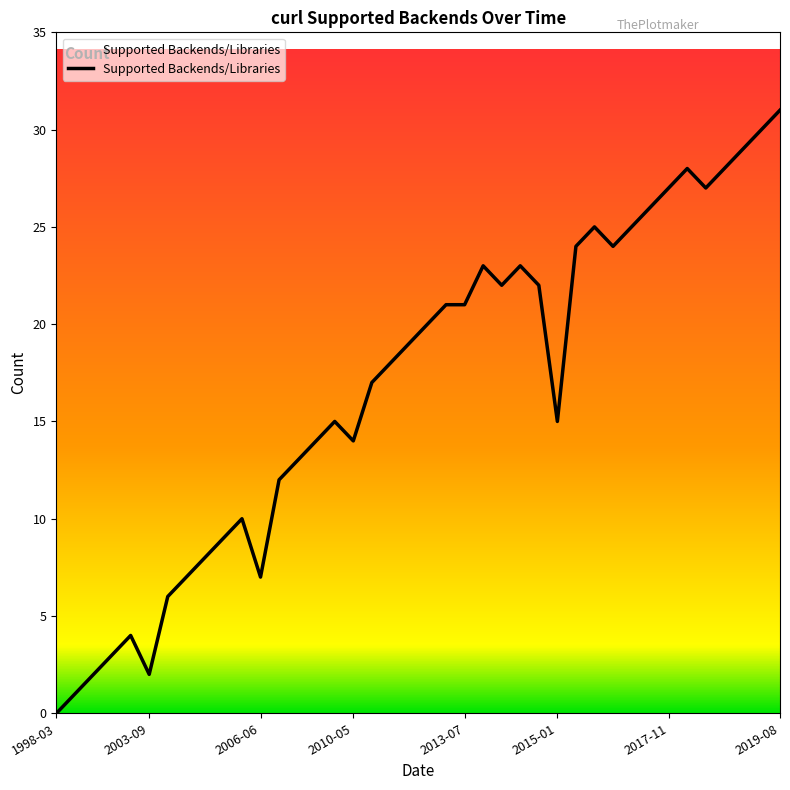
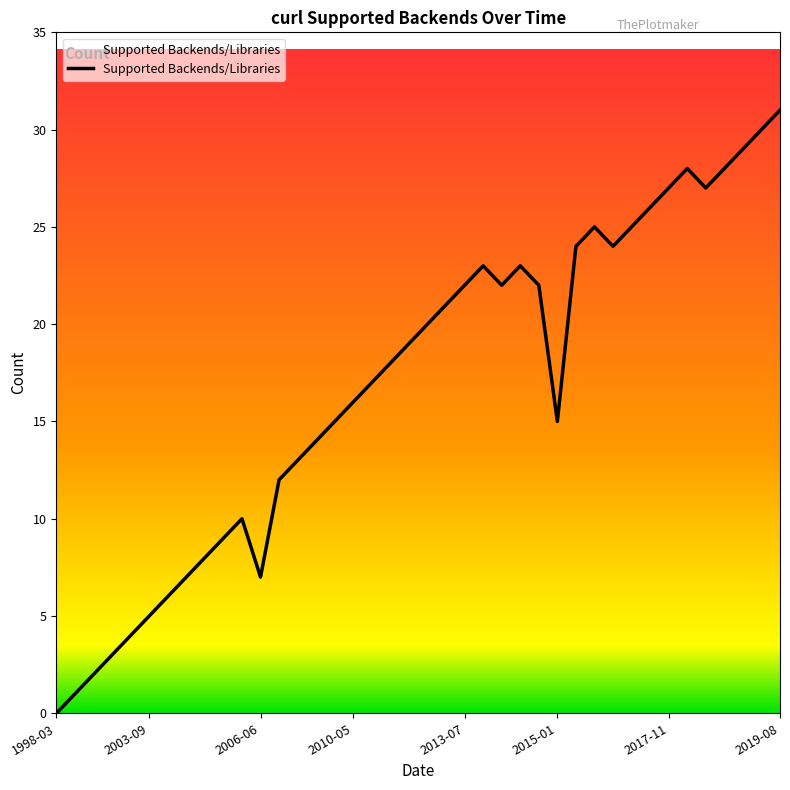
  {
    "1998-03": 0,
-   "2003-09": 2,
+   "2003-09": 5,
    "2006-06": 7,
-   "2010-05": 14,
-   "2013-07": 21,
+   "2010-05": 16,
+   "2013-07": 22,
    "2015-01": 15,
    "2017-11": 27,
    "2019-08": 31
  }
